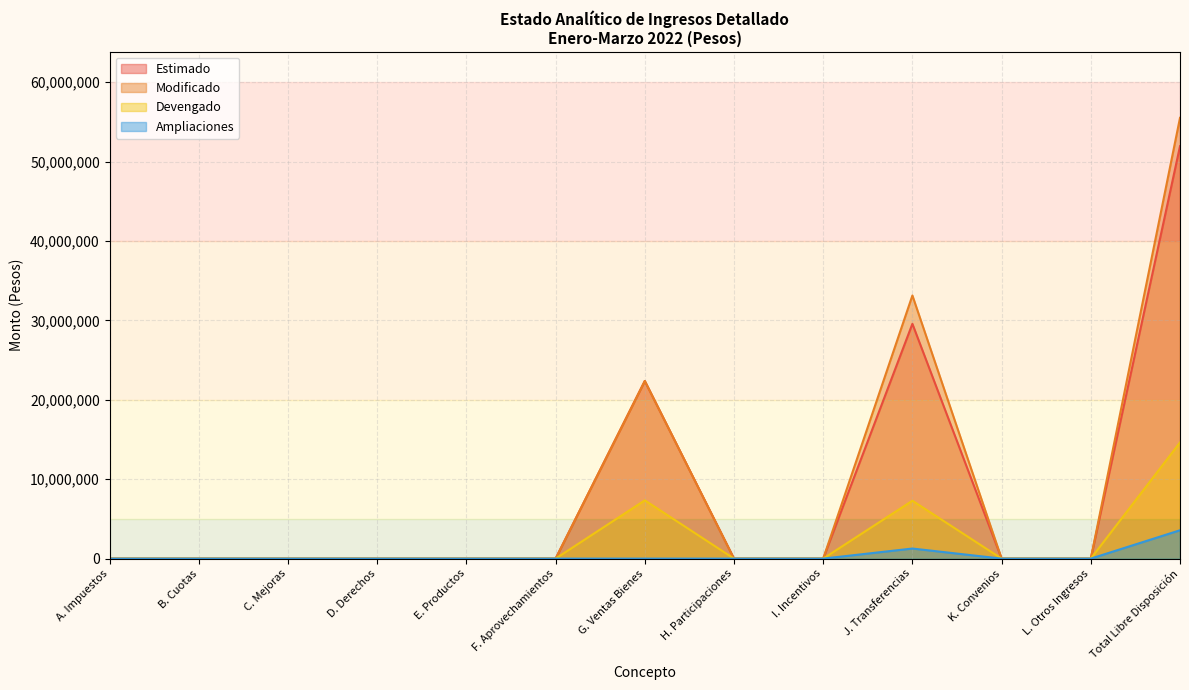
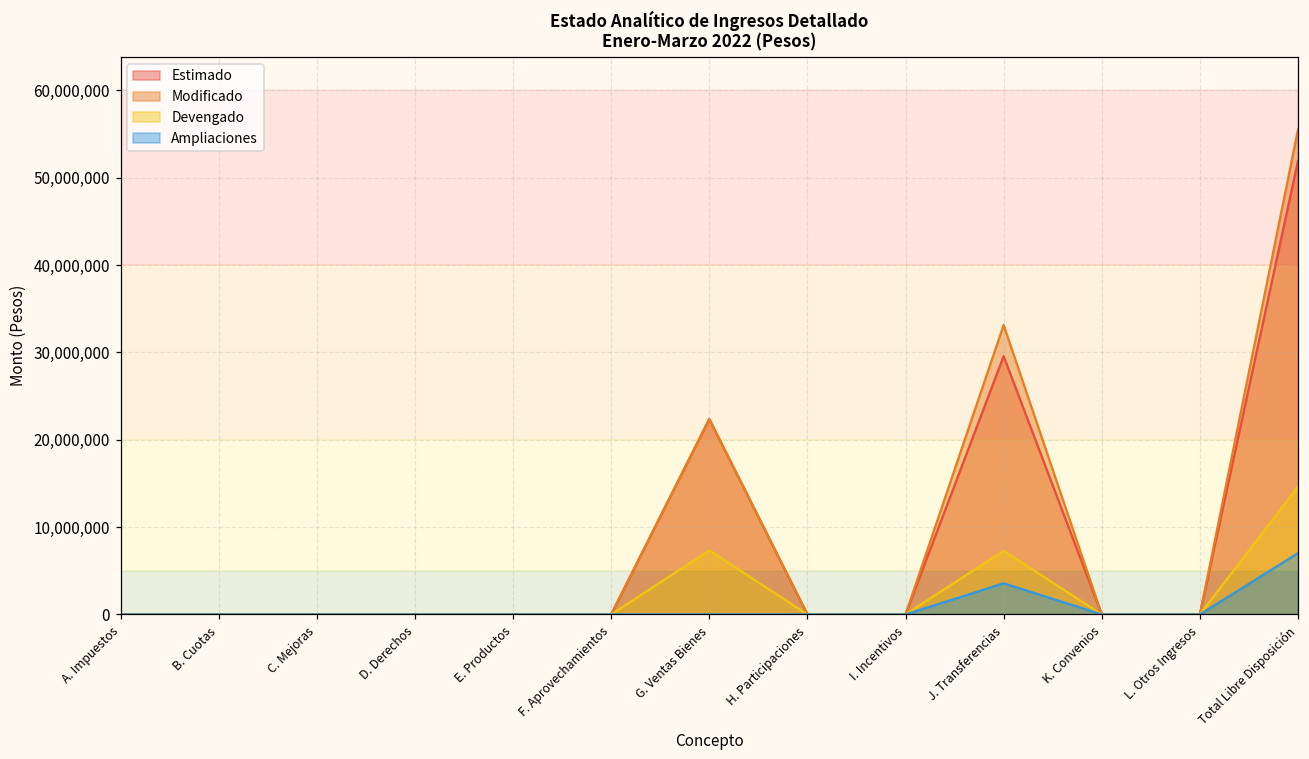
  {
    "Ampliaciones": {
      "G. Ventas Bienes": "0",
-     "J. Transferencias": "1,000,000",
-     "Total Libre Disposición": "4,000,000"
+     "J. Transferencias": "4,000,000",
+     "Total Libre Disposición": "7,000,000"
    }
  }
